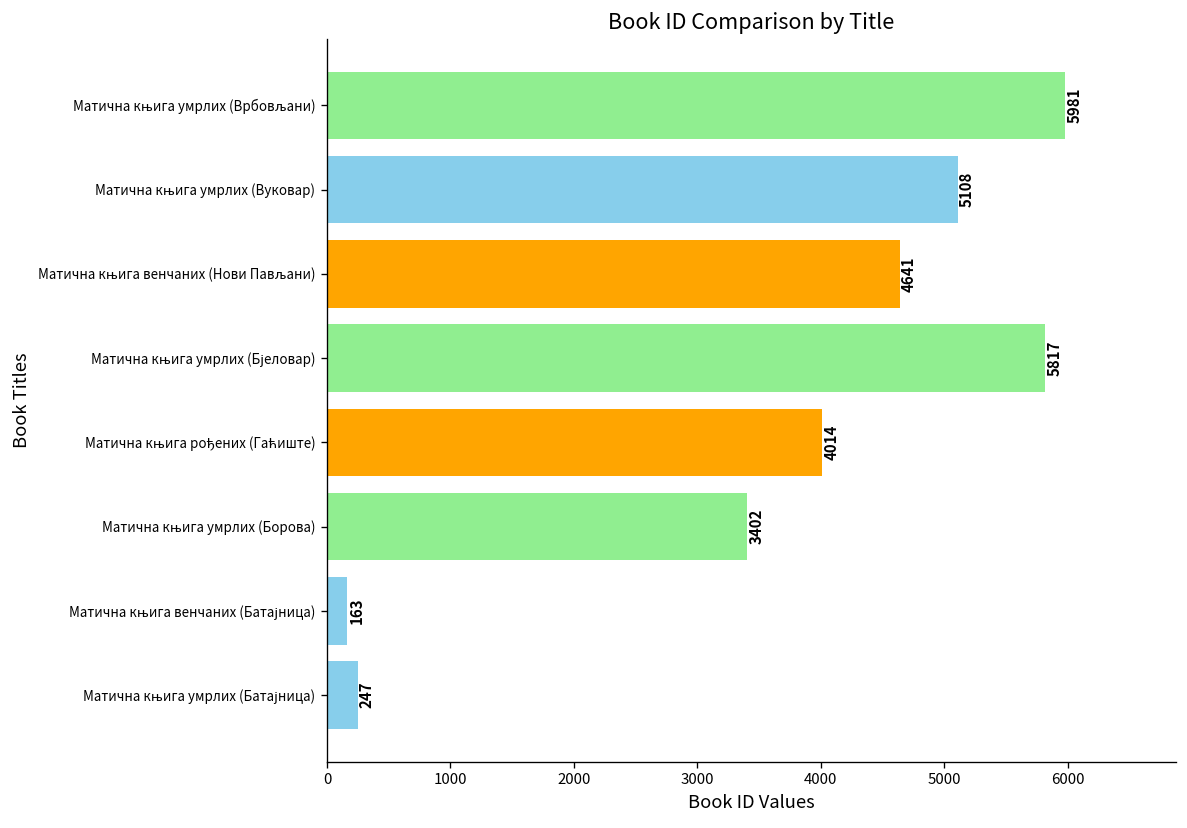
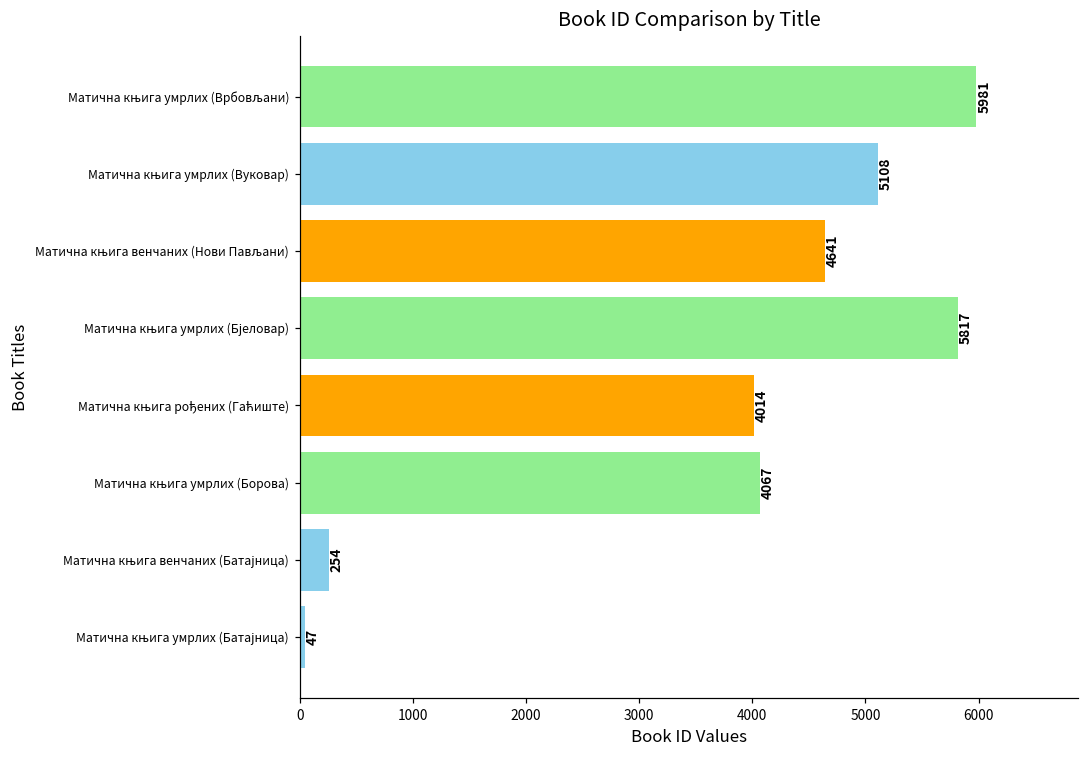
  {
    "Матична књига умрлих (Врбовљани)": 5981,
    "Матична књига умрлих (Вуковар)": 5108,
    "Матична књига венчаних (Нови Пављани)": 4641,
    "Матична књига умрлих (Бјеловар)": 5817,
    "Матична књига рођених (Гаћиште)": 4014,
-   "Матична књига умрлих (Борова)": 3402,
-   "Матична књига венчаних (Батајница)": 163,
-   "Матична књига умрлих (Батајница)": 247
+   "Матична књига умрлих (Борова)": 4067,
+   "Матична књига венчаних (Батајница)": 254,
+   "Матична књига умрлих (Батајница)": 47
  }
